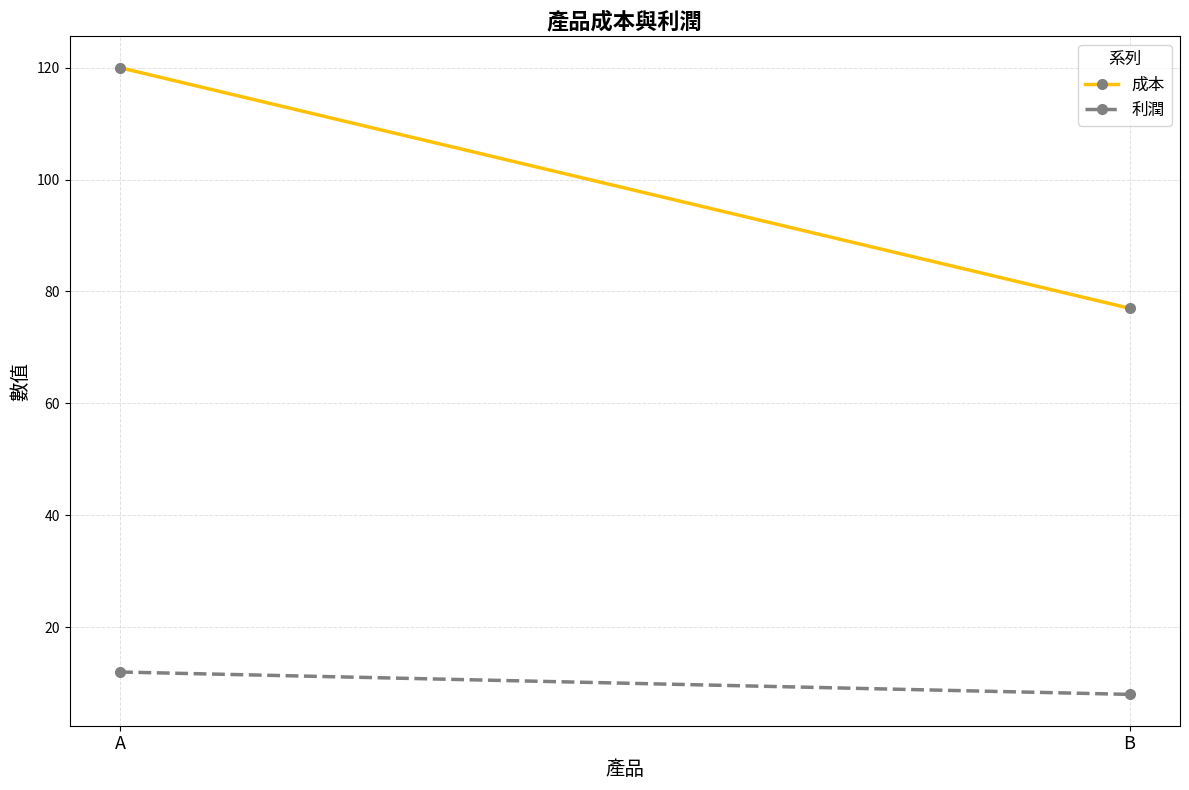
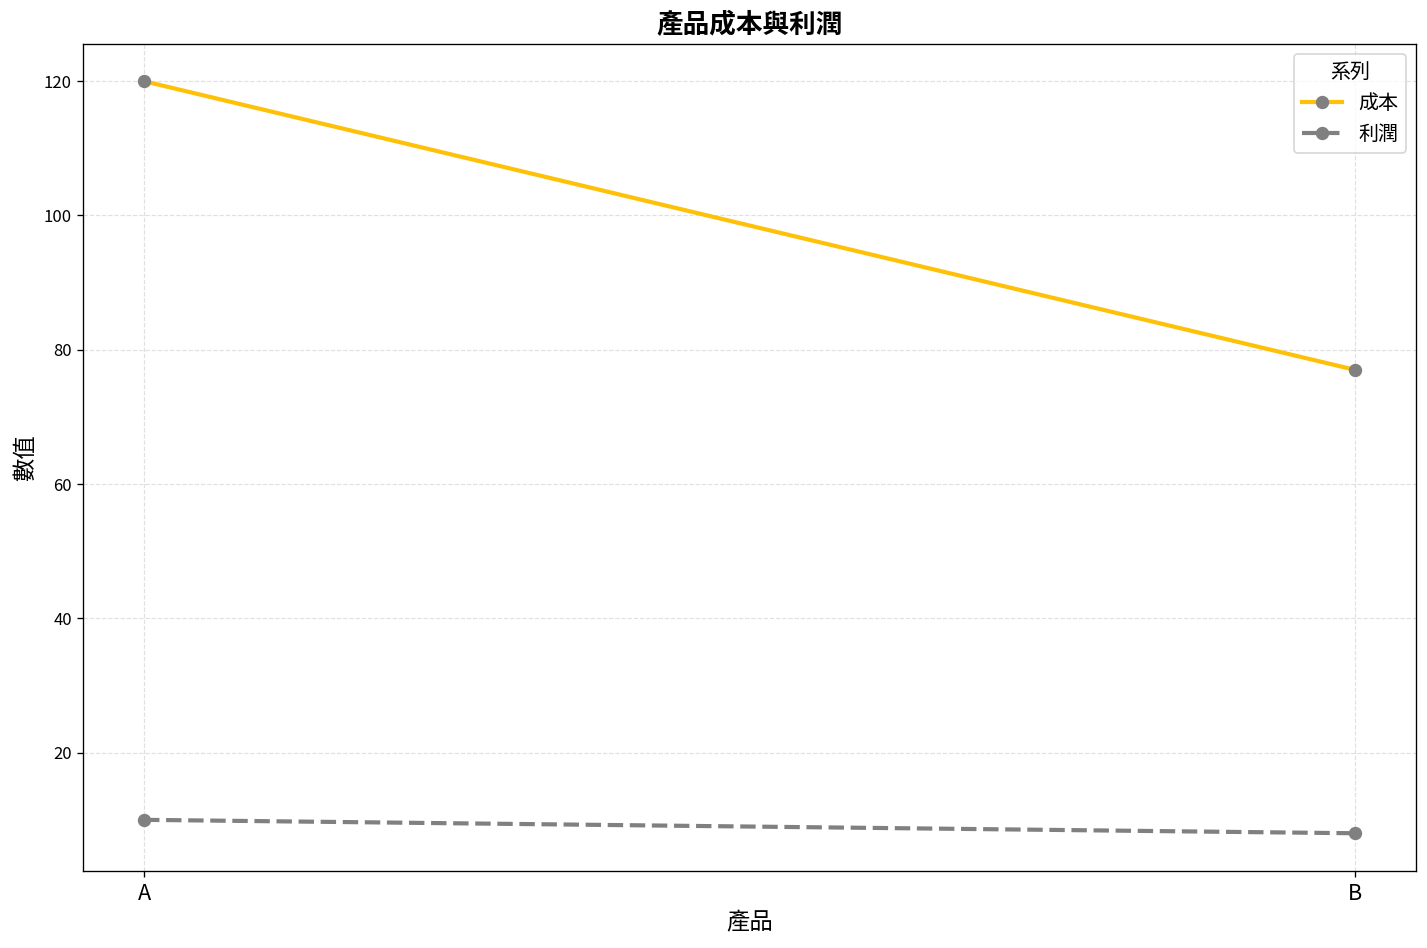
  {
    "成本": {
      "A": 120,
      "B": 77
    },
    "利潤": {
-     "A": 12,
+     "A": 10,
      "B": 8
    }
  }
